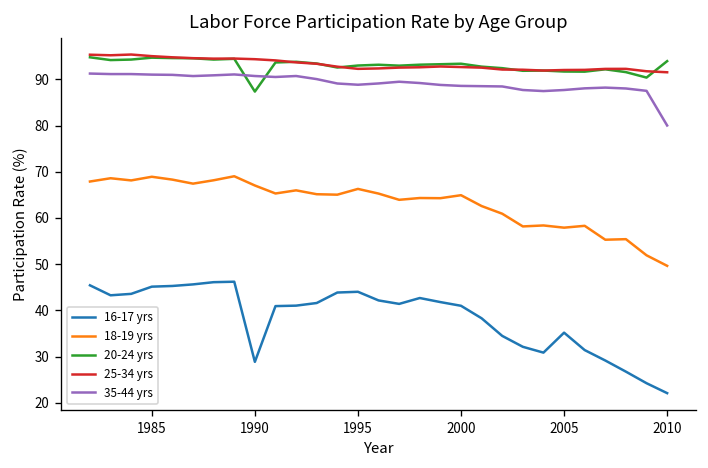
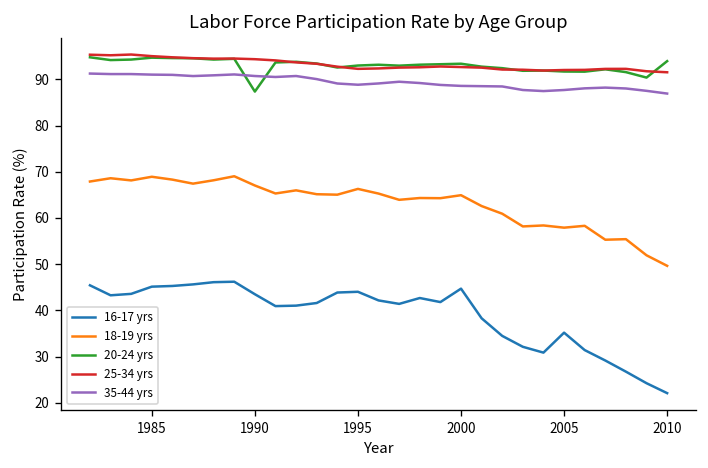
  {
    "16-17 yrs": {
      "1985": 45,
-     "1990": 29,
+     "1990": 43,
      "1995": 44,
-     "2000": 41,
+     "2000": 45,
      "2005": 35,
      "2010": 22
    },
    "18-19 yrs": {
      "1985": 69,
      "1990": 67,
      "1995": 66,
      "2000": 65,
      "2005": 58,
      "2010": 50
    },
    "20-24 yrs": {
      "1990": 87,
      "1995": 93,
      "2000": 93,
      "2010": 94
    },
    "25-34 yrs": {
      "1990": 94,
      "1995": 92,
      "2000": 93,
      "2010": 92
    },
    "35-44 yrs": {
      "1985": 91,
      "1990": 91,
      "1995": 89,
      "2000": 89,
      "2005": 88,
-     "2010": 80
+     "2010": 87
    }
  }
